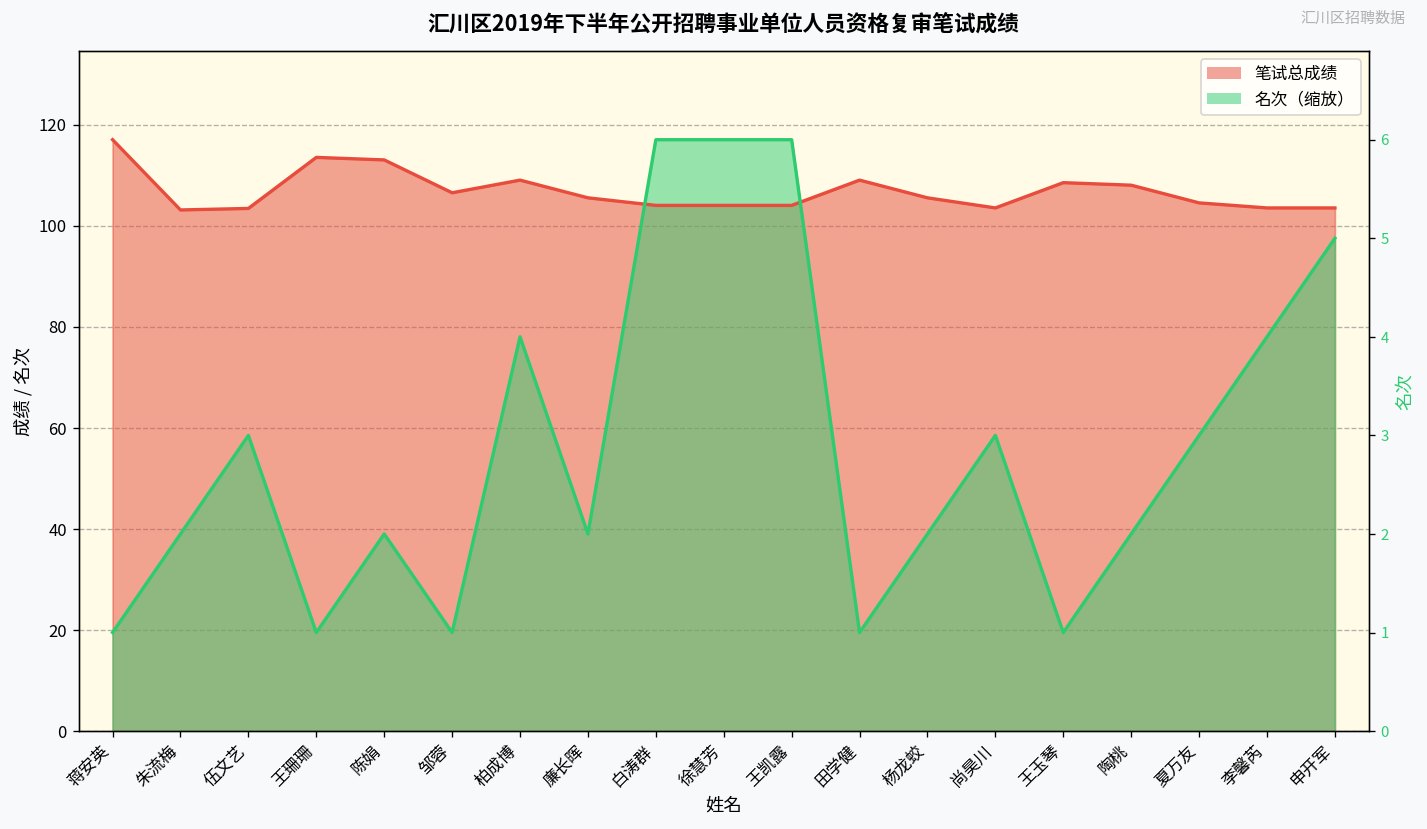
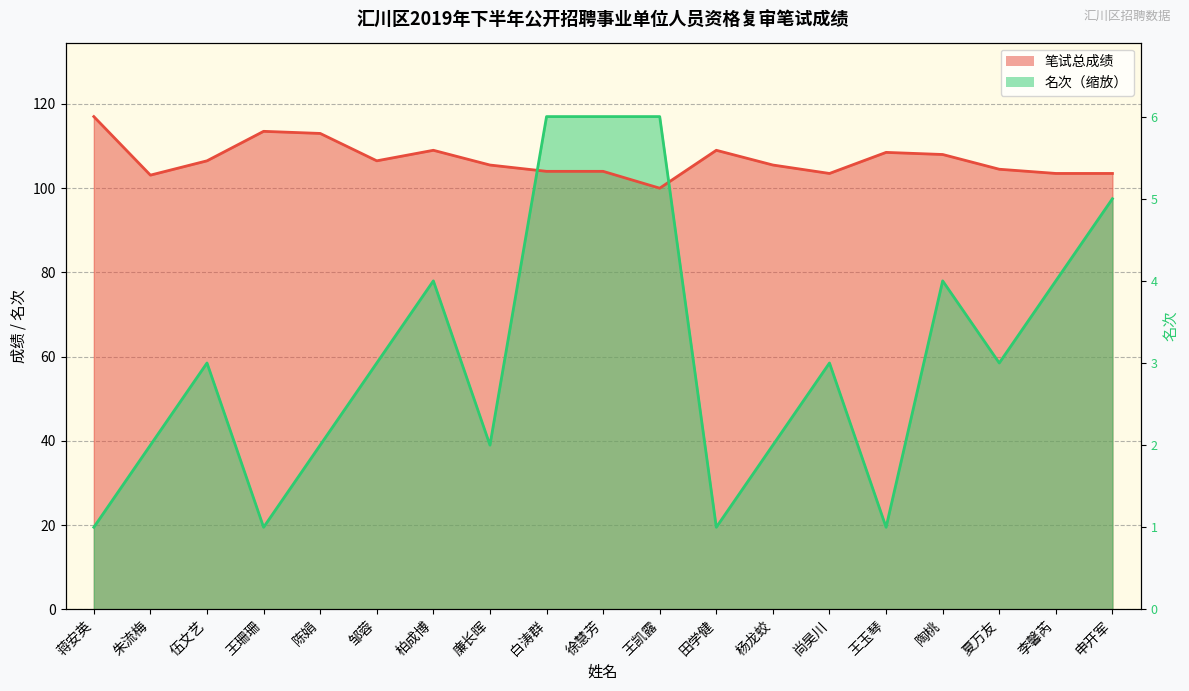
  {
    "笔试总成绩": {
      "蒋安英": 117,
      "朱流梅": 103,
-     "伍文艺": 103,
+     "伍文艺": 107,
      "王珊珊": 114,
      "陈娟": 113,
      "邹蓉": 107,
      "柏成博": 109,
      "廉长晖": 106,
      "白涛群": 104,
      "徐慧芳": 104,
-     "王凯露": 104,
+     "王凯露": 100,
      "田学健": 109,
      "杨龙蛟": 106,
      "尚昊川": 104,
      "王玉琴": 109,
      "陶桃": 108,
      "夏万友": 105,
      "李馨芮": 104,
      "申开军": 104
    },
    "名次（缩放）": {
      "蒋安英": 20,
      "朱流梅": 39,
      "伍文艺": 59,
      "王珊珊": 20,
      "陈娟": 39,
-     "邹蓉": 20,
+     "邹蓉": 59,
      "柏成博": 78,
      "廉长晖": 39,
      "白涛群": 117,
      "徐慧芳": 117,
      "王凯露": 117,
      "田学健": 20,
      "杨龙蛟": 39,
      "尚昊川": 59,
      "王玉琴": 20,
-     "陶桃": 39,
+     "陶桃": 78,
      "夏万友": 59,
      "李馨芮": 78,
      "申开军": 98
    }
  }
